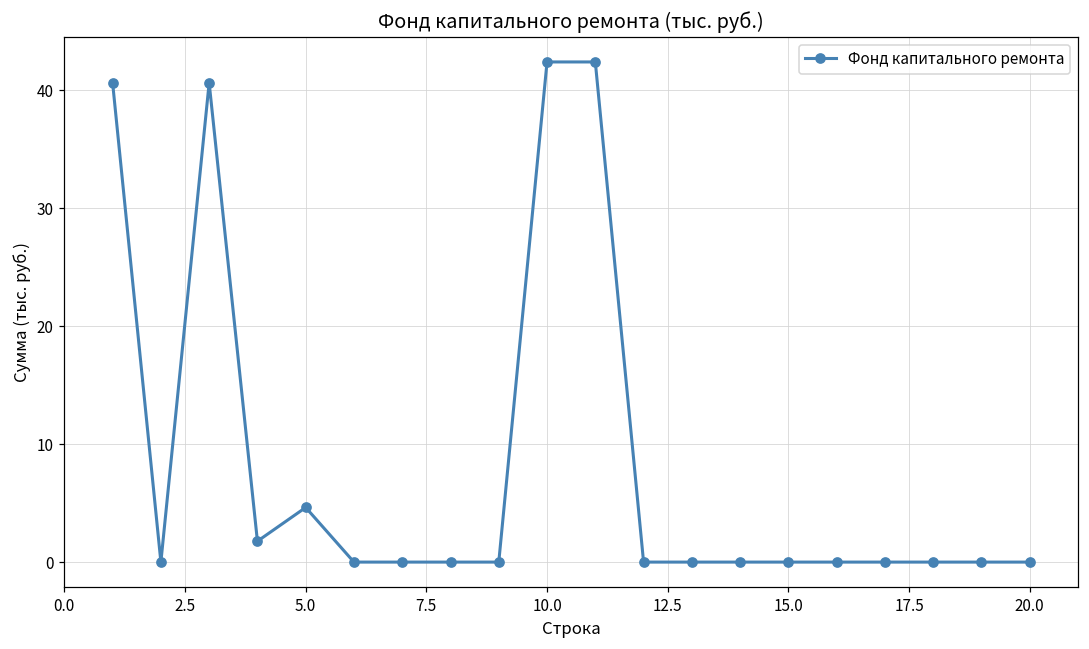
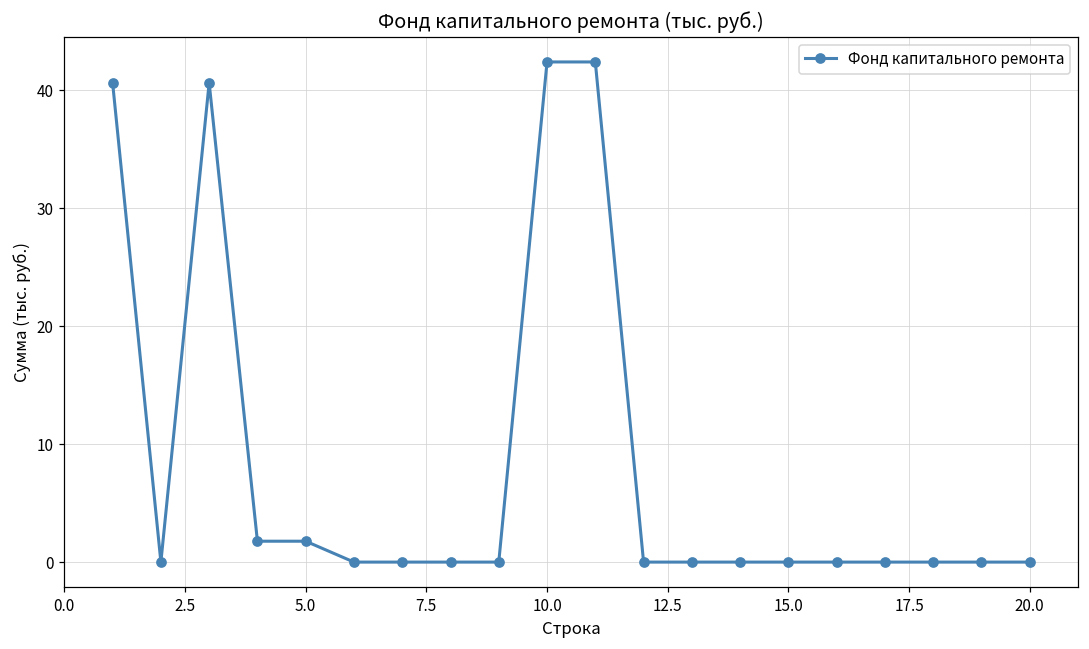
  {
-   "5.0": 4.6,
+   "5.0": 1.8,
    "10.0": 42.4,
    "15.0": 0.0,
    "20.0": 0.0
  }
